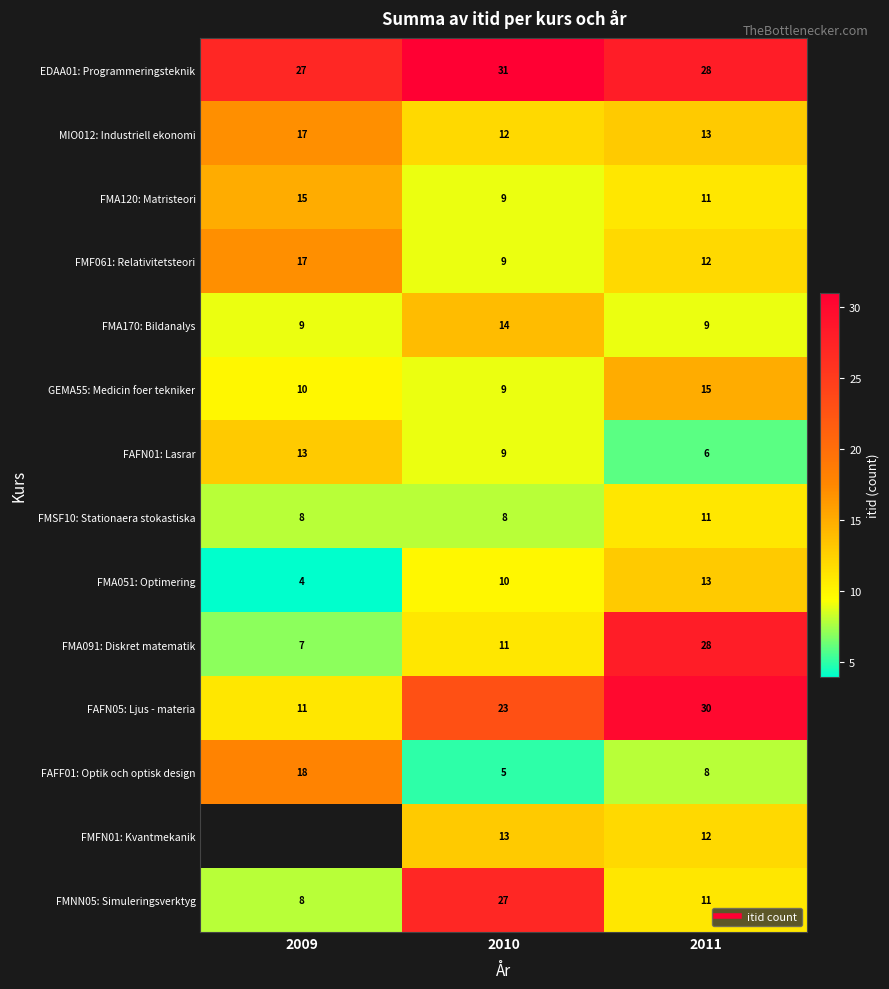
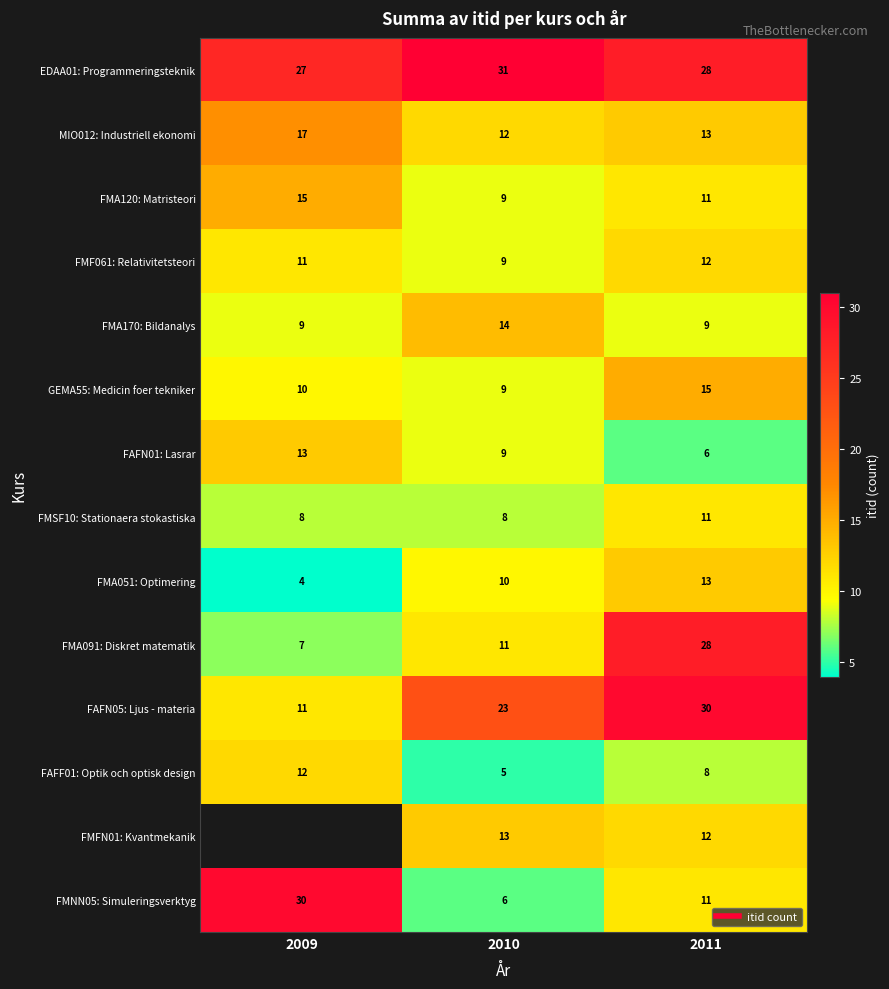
  {
    "EDAA01: Programmeringsteknik": {
      "2009": 27,
      "2010": 31,
      "2011": 28
    },
    "MIO012: Industriell ekonomi": {
      "2009": 17,
      "2010": 12,
      "2011": 13
    },
    "FMA120: Matristeori": {
      "2009": 15,
      "2010": 9,
      "2011": 11
    },
    "FMF061: Relativitetsteori": {
-     "2009": 17,
+     "2009": 11,
      "2010": 9,
      "2011": 12
    },
    "FMA170: Bildanalys": {
      "2009": 9,
      "2010": 14,
      "2011": 9
    },
    "GEMA55: Medicin foer tekniker": {
      "2009": 10,
      "2010": 9,
      "2011": 15
    },
    "FAFN01: Lasrar": {
      "2009": 13,
      "2010": 9,
      "2011": 6
    },
    "FMSF10: Stationaera stokastiska": {
      "2009": 8,
      "2010": 8,
      "2011": 11
    },
    "FMA051: Optimering": {
      "2009": 4,
      "2010": 10,
      "2011": 13
    },
    "FMA091: Diskret matematik": {
      "2009": 7,
      "2010": 11,
      "2011": 28
    },
    "FAFN05: Ljus - materia": {
      "2009": 11,
      "2010": 23,
      "2011": 30
    },
    "FAFF01: Optik och optisk design": {
-     "2009": 18,
+     "2009": 12,
      "2010": 5,
      "2011": 8
    },
    "FMFN01: Kvantmekanik": {
      "2010": 13,
      "2011": 12
    },
    "FMNN05: Simuleringsverktyg": {
-     "2009": 8,
-     "2010": 27,
+     "2009": 30,
+     "2010": 6,
      "2011": 11
    }
  }
